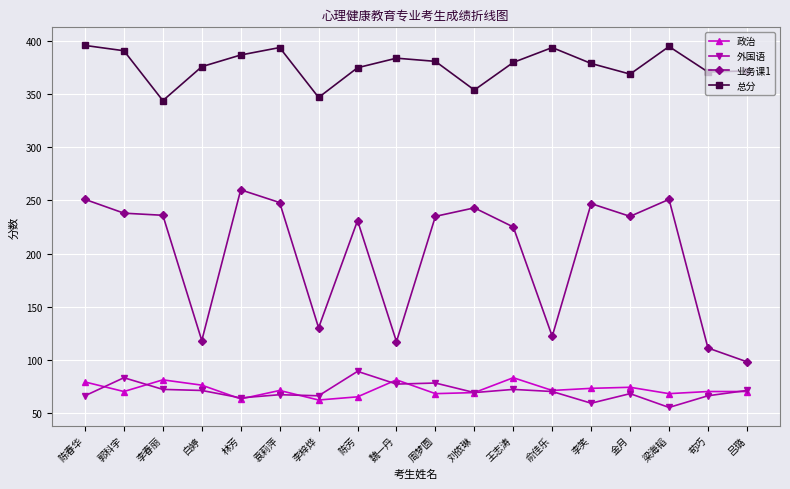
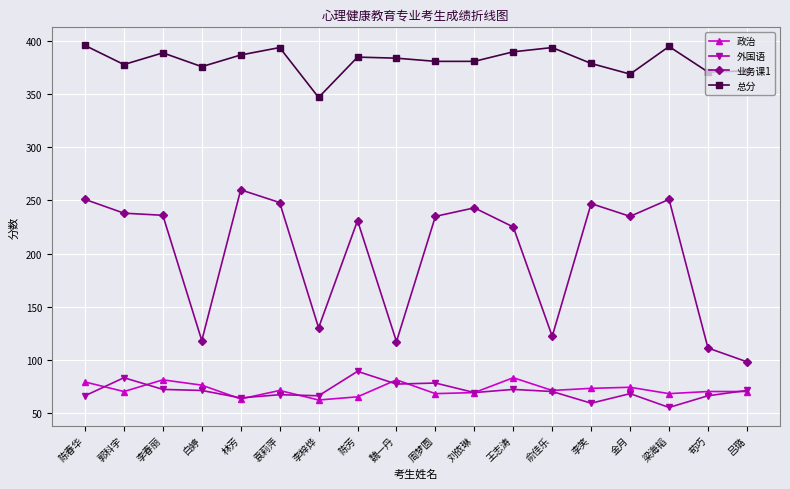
  {
    "总分": {
      "陈春华": 396,
-     "郭科宇": 391,
-     "李春丽": 344,
+     "郭科宇": 378,
+     "李春丽": 389,
      "白婷": 376,
      "林芳": 387,
      "袁莉萍": 394,
      "李梓烨": 347,
-     "陈芳": 375,
+     "陈芳": 385,
      "魏一丹": 384,
      "周梦圆": 381,
-     "刘依琳": 354,
-     "王志涛": 380,
+     "刘依琳": 381,
+     "王志涛": 390,
      "俞佳乐": 394,
      "李笑": 379,
      "金月": 369,
      "梁海韬": 395
    }
  }
